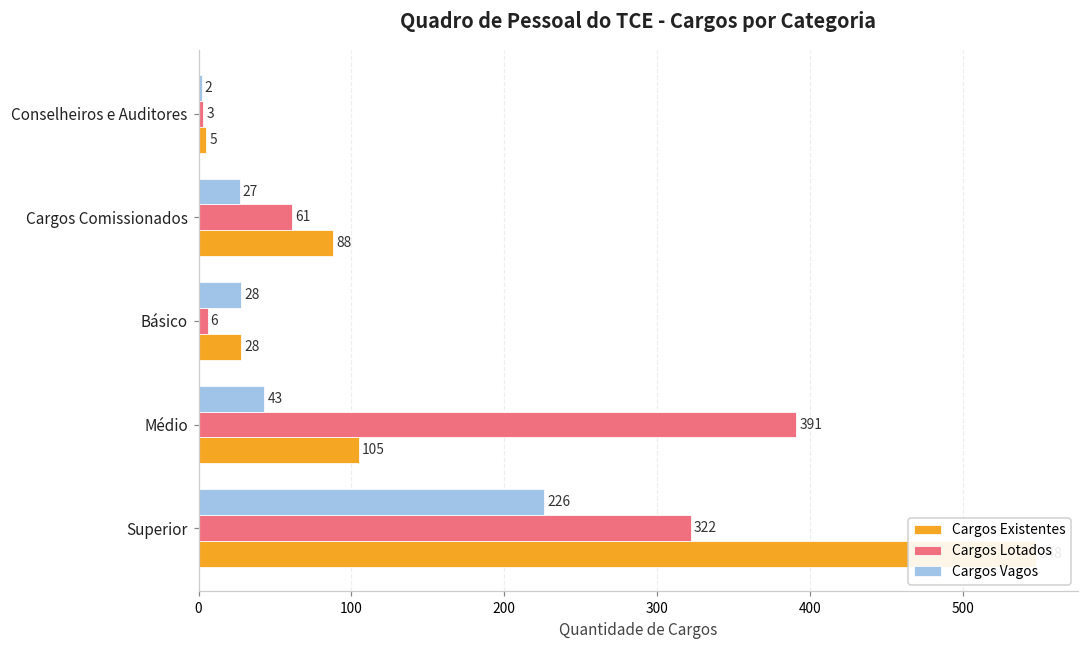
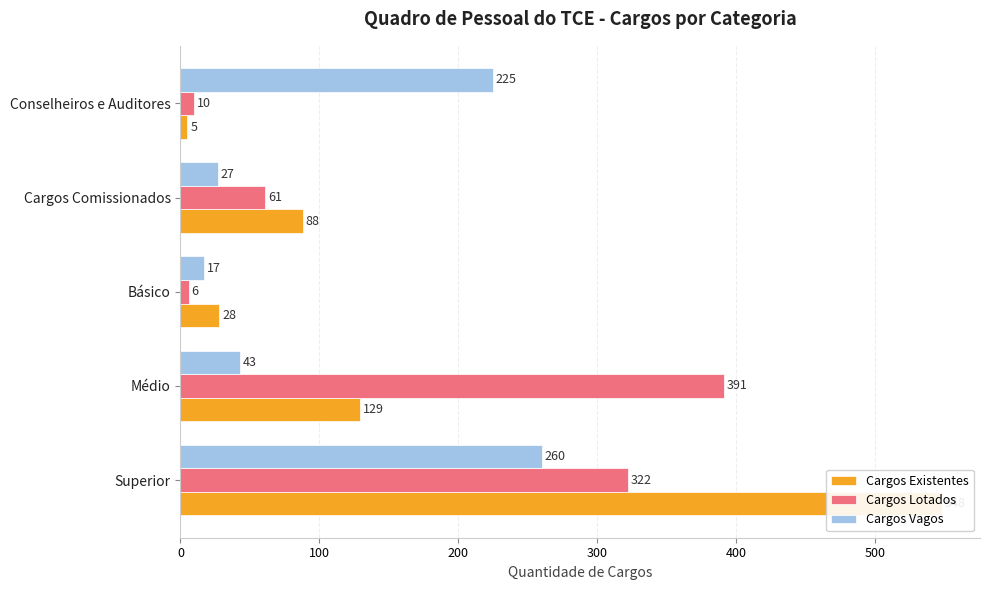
  {
    "Cargos Existentes": {
      "Conselheiros e Auditores": 5,
      "Cargos Comissionados": 88,
      "Básico": 28,
-     "Médio": 105
+     "Médio": 129
    },
    "Cargos Lotados": {
-     "Conselheiros e Auditores": 3,
+     "Conselheiros e Auditores": 10,
      "Cargos Comissionados": 61,
      "Básico": 6,
      "Médio": 391,
      "Superior": 322
    },
    "Cargos Vagos": {
-     "Conselheiros e Auditores": 2,
+     "Conselheiros e Auditores": 225,
      "Cargos Comissionados": 27,
-     "Básico": 28,
+     "Básico": 17,
      "Médio": 43,
-     "Superior": 226
+     "Superior": 260
    }
  }
